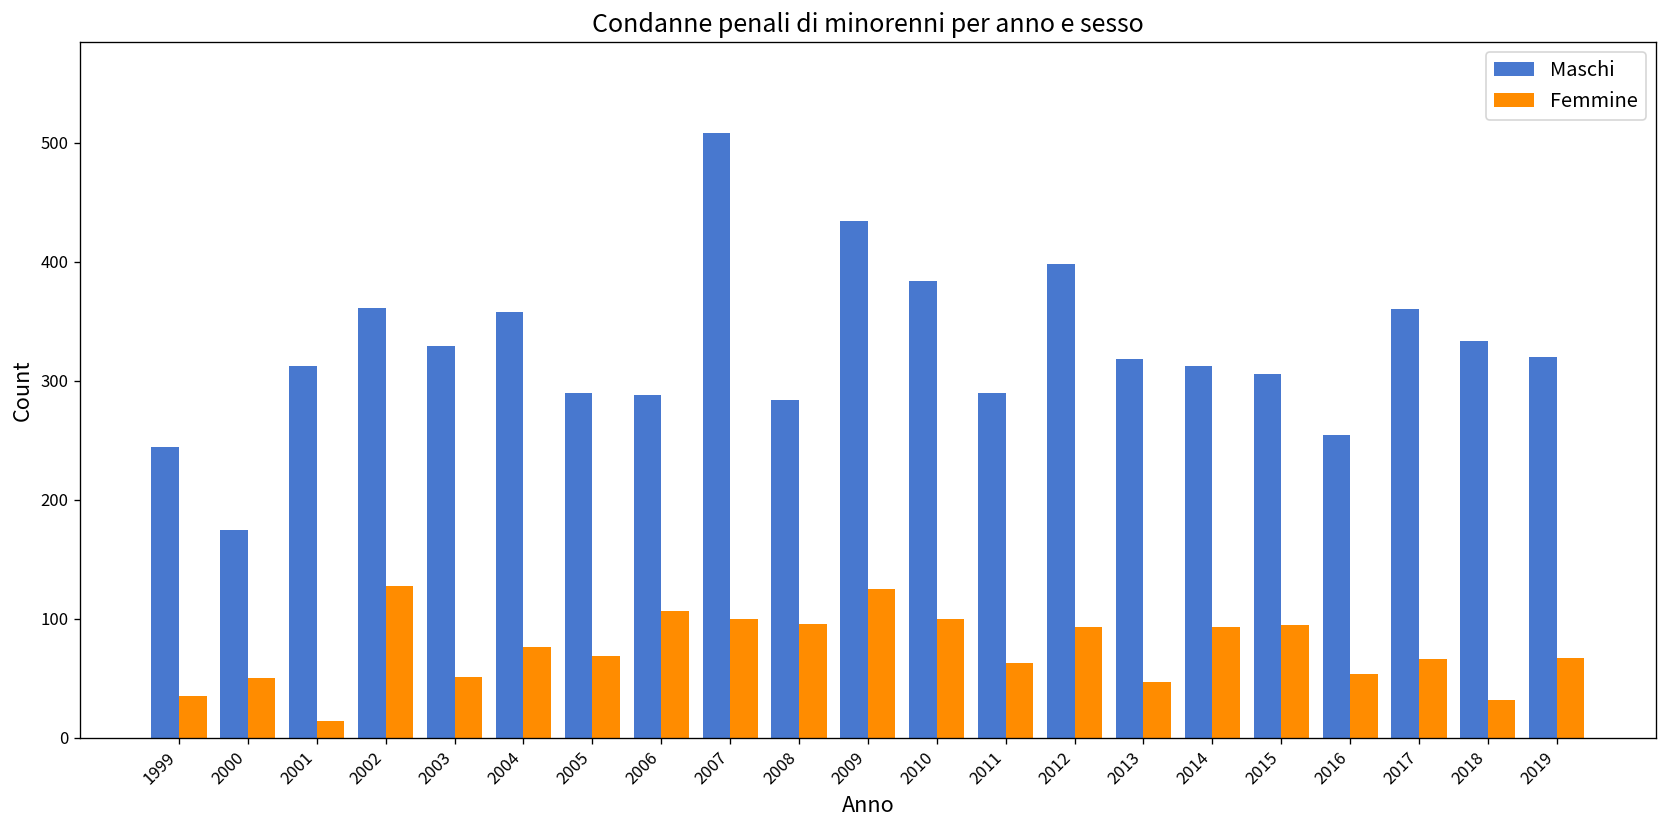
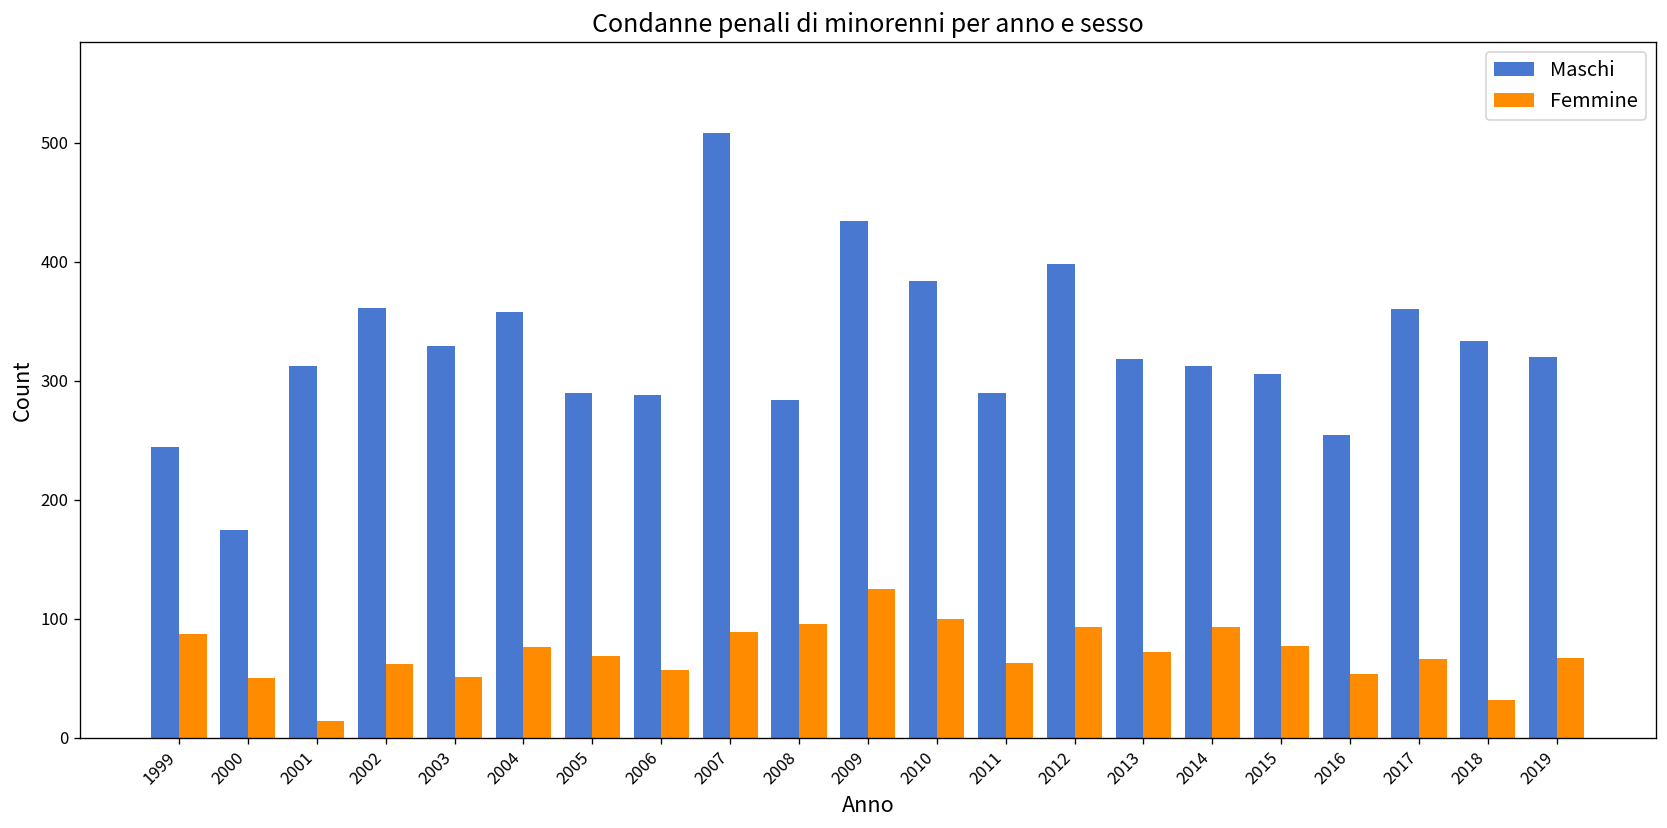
  {
    "Maschi": {
      "1999": 240,
      "2000": 180,
      "2001": 310,
      "2002": 360,
      "2003": 330,
      "2004": 360,
      "2005": 290,
      "2006": 290,
      "2007": 510,
      "2008": 280,
      "2009": 430,
      "2010": 380,
      "2011": 290,
      "2012": 400,
      "2013": 320,
      "2014": 310,
      "2015": 310,
      "2016": 250,
      "2017": 360,
      "2018": 330,
      "2019": 320
    },
    "Femmine": {
-     "1999": 40,
+     "1999": 90,
      "2000": 50,
      "2001": 10,
-     "2002": 130,
+     "2002": 60,
      "2003": 50,
      "2004": 80,
      "2005": 70,
-     "2006": 110,
-     "2007": 100,
+     "2006": 60,
+     "2007": 90,
      "2008": 100,
      "2009": 130,
      "2010": 100,
      "2011": 60,
      "2012": 90,
-     "2013": 50,
+     "2013": 70,
      "2014": 90,
-     "2015": 100,
+     "2015": 80,
      "2016": 50,
      "2017": 70,
      "2018": 30,
      "2019": 70
    }
  }
